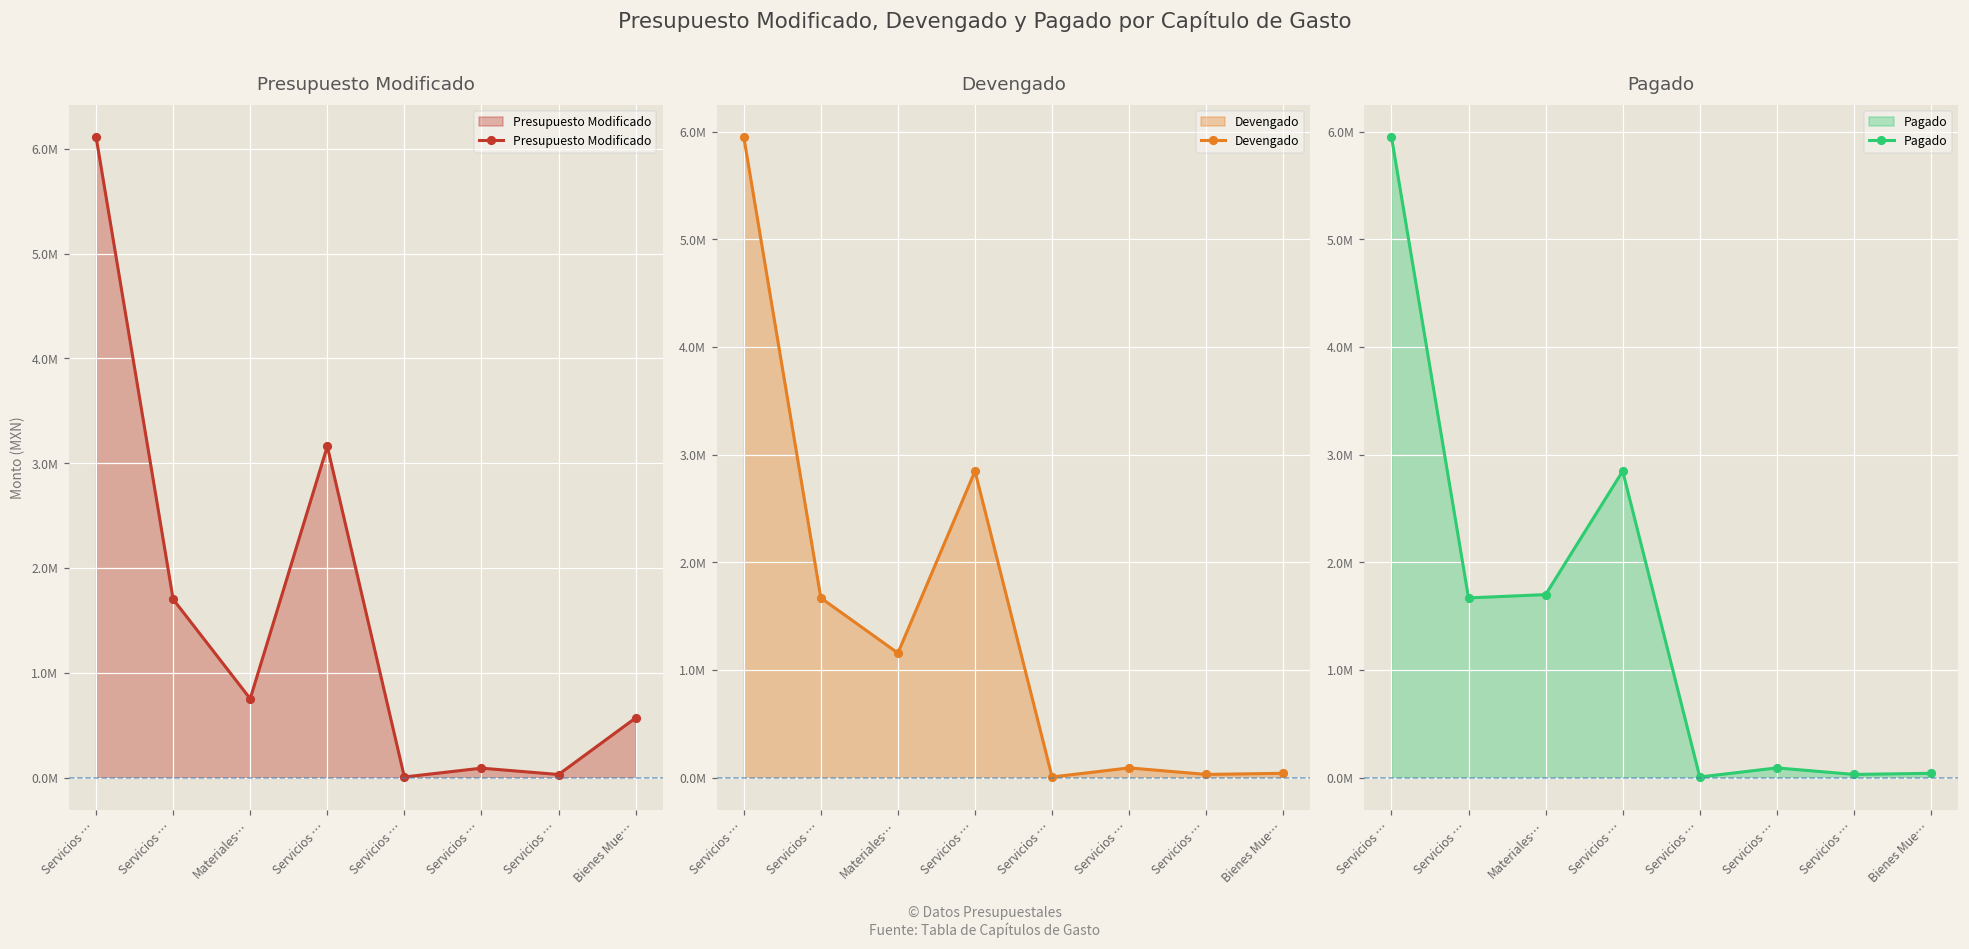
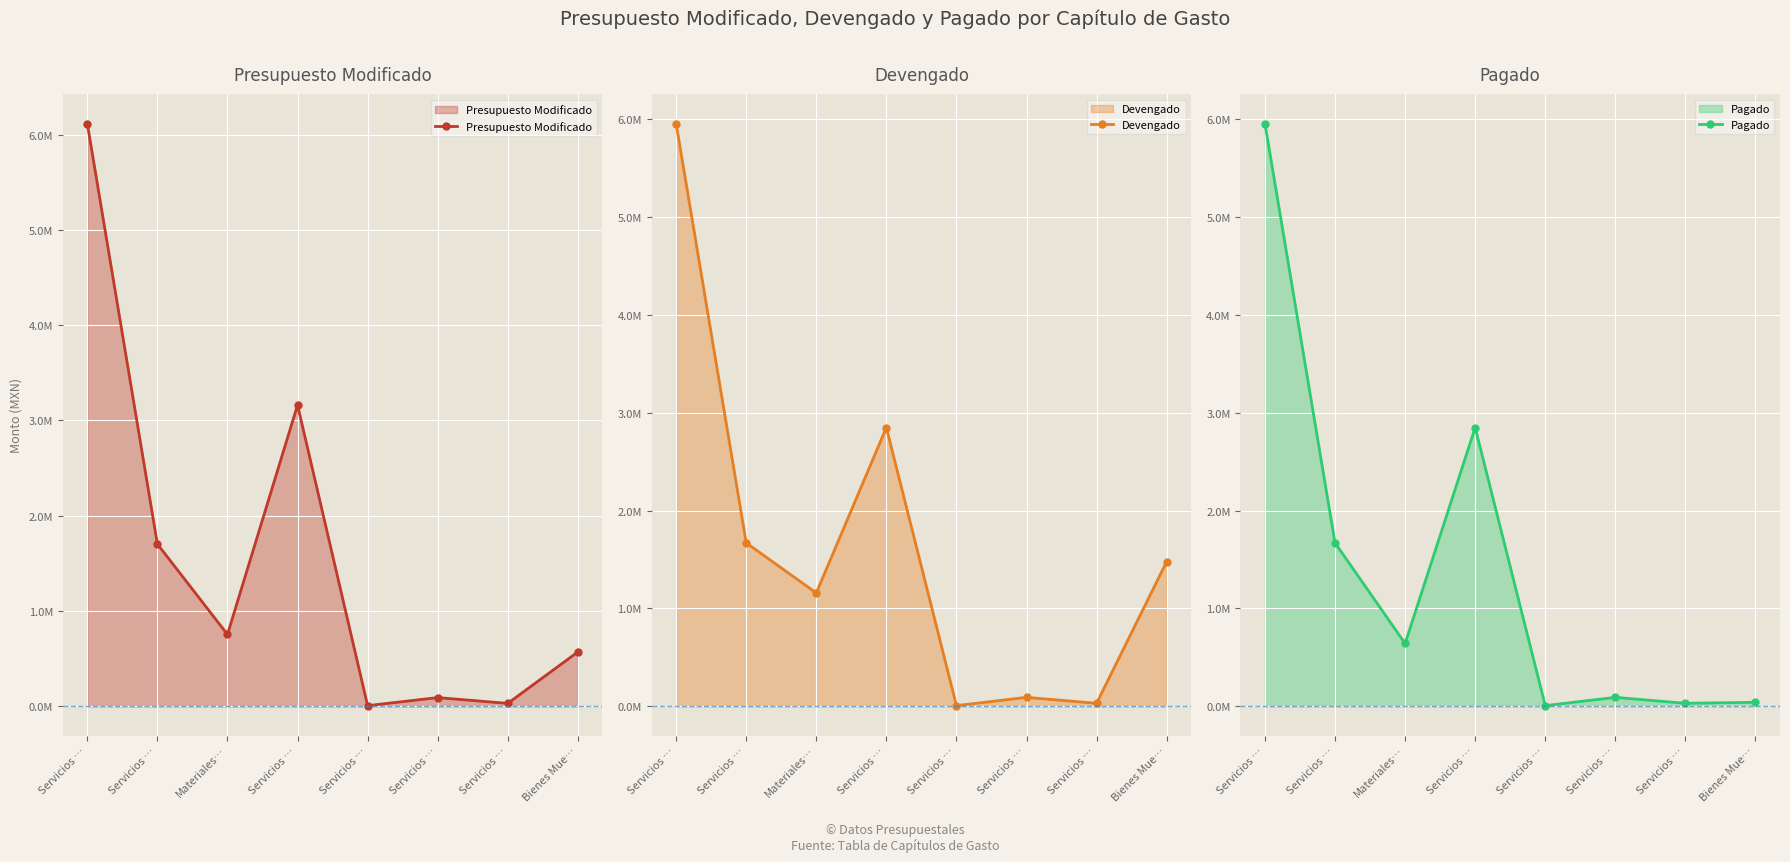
  {
    "Presupuesto Modificado": {
      "Materiales…": 800000,
      "Bienes Mue…": 600000
    },
    "Devengado": {
      "Materiales…": 1200000,
-     "Bienes Mue…": 0
+     "Bienes Mue…": 1500000
    },
    "Pagado": {
-     "Materiales…": 1700000,
+     "Materiales…": 600000,
      "Bienes Mue…": 0
    }
  }
